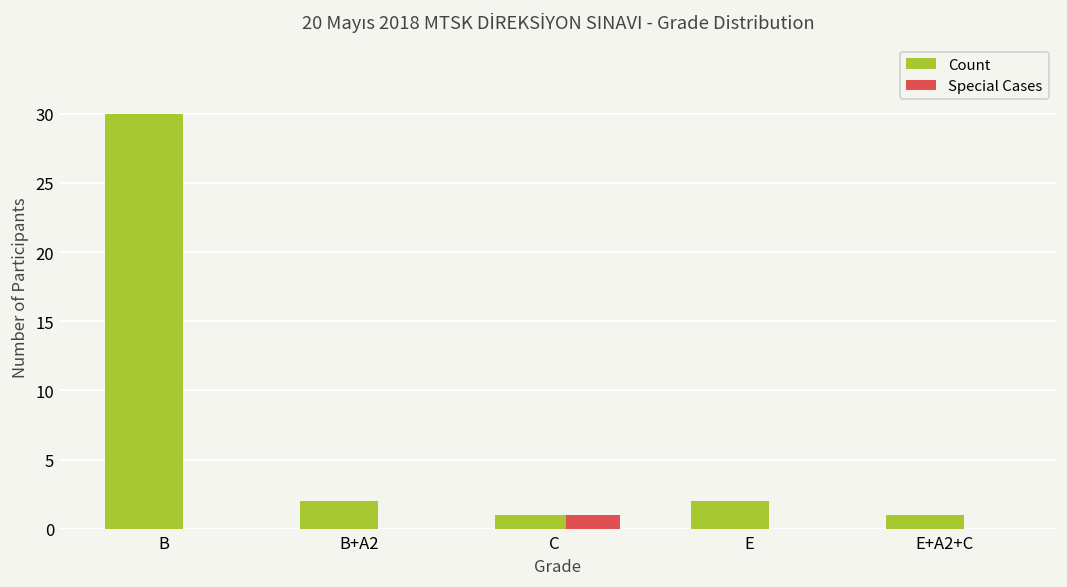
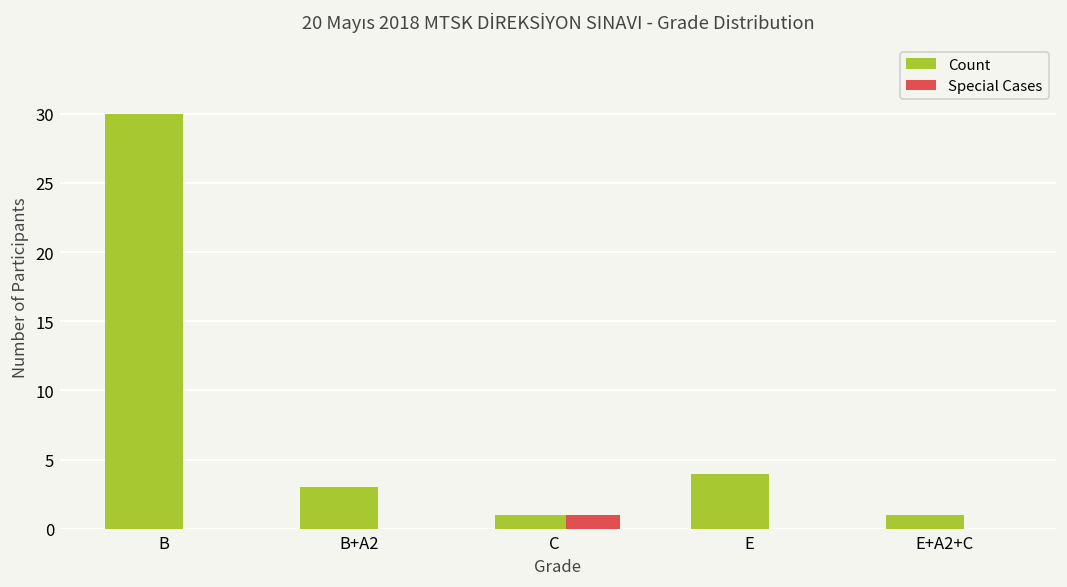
  {
    "Count": {
      "B": 30,
-     "B+A2": 2,
+     "B+A2": 3,
      "C": 1,
-     "E": 2,
+     "E": 4,
      "E+A2+C": 1
    },
    "Special Cases": {
      "B": 0,
      "B+A2": 0,
      "C": 1,
      "E": 0,
      "E+A2+C": 0
    }
  }
